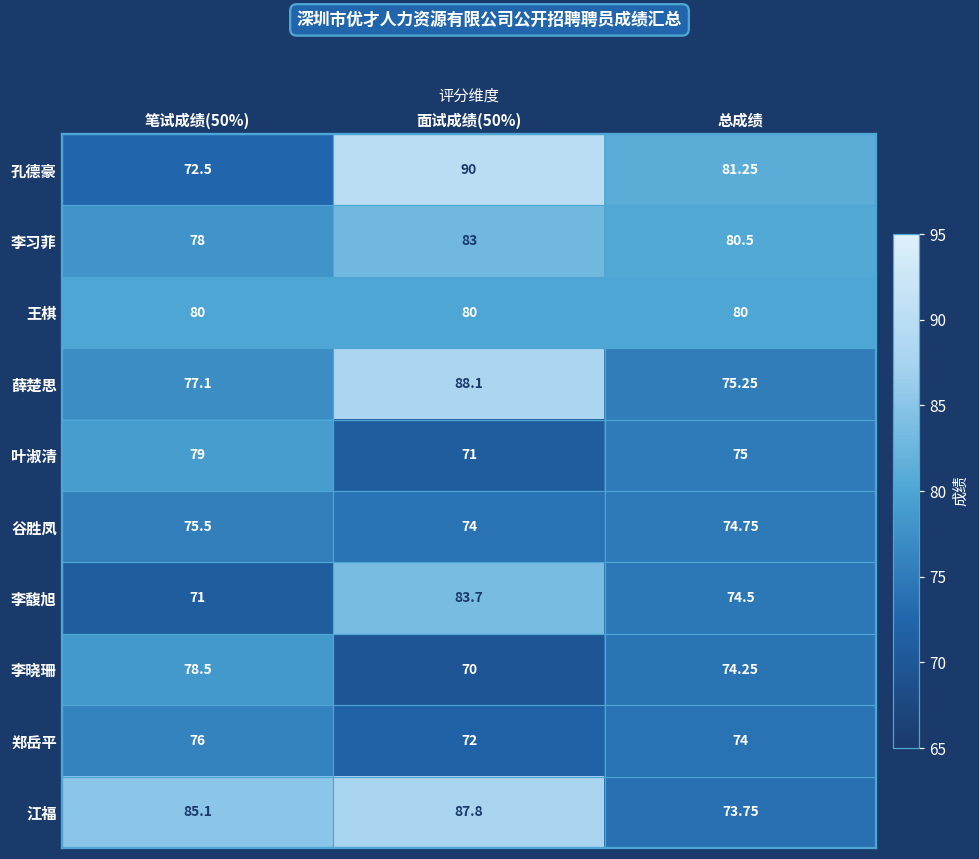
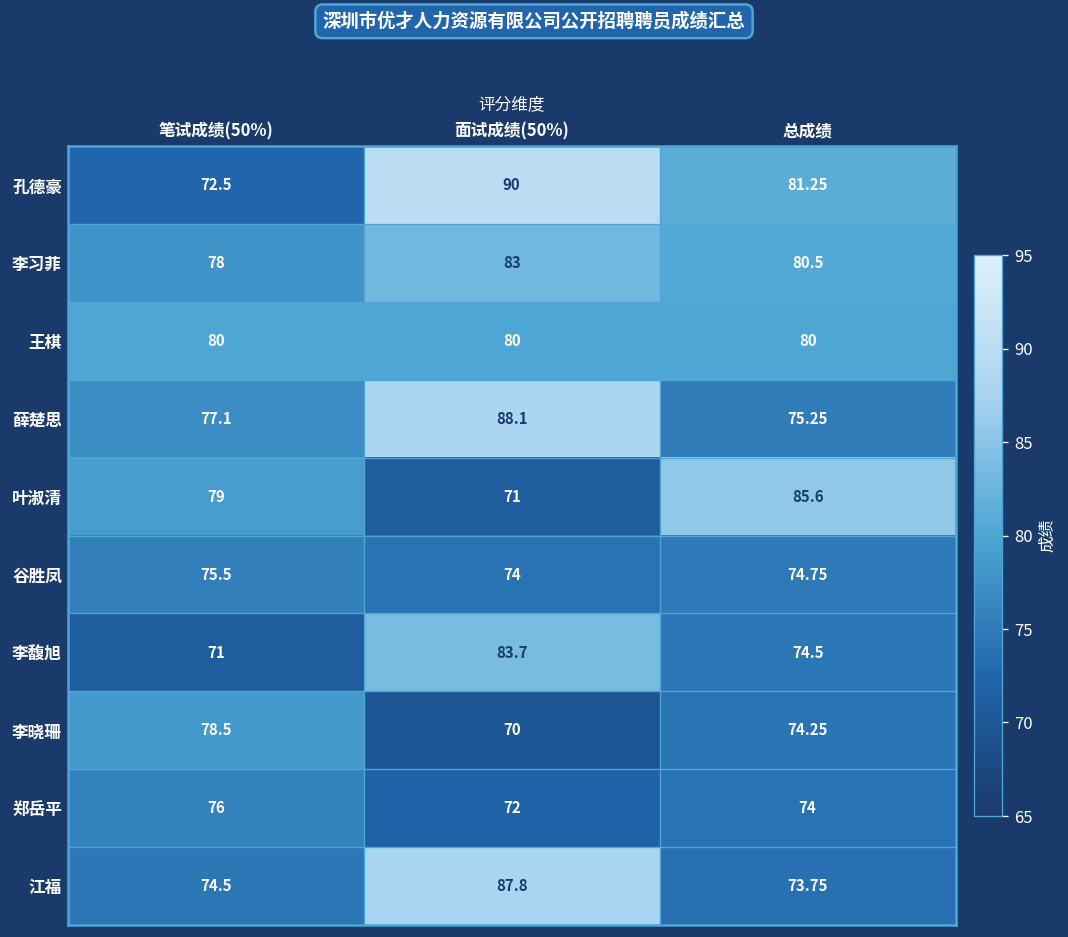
  {
    "孔德豪": {
      "笔试成绩(50%)": 72.5,
      "面试成绩(50%)": 90,
      "总成绩": 81.25
    },
    "李习菲": {
      "笔试成绩(50%)": 78,
      "面试成绩(50%)": 83,
      "总成绩": 80.5
    },
    "王棋": {
      "笔试成绩(50%)": 80,
      "面试成绩(50%)": 80,
      "总成绩": 80
    },
    "薛楚思": {
      "笔试成绩(50%)": 77.1,
      "面试成绩(50%)": 88.1,
      "总成绩": 75.25
    },
    "叶淑清": {
      "笔试成绩(50%)": 79,
      "面试成绩(50%)": 71,
-     "总成绩": 75
+     "总成绩": 85.6
    },
    "谷胜凤": {
      "笔试成绩(50%)": 75.5,
      "面试成绩(50%)": 74,
      "总成绩": 74.75
    },
    "李馥旭": {
      "笔试成绩(50%)": 71,
      "面试成绩(50%)": 83.7,
      "总成绩": 74.5
    },
    "李晓珊": {
      "笔试成绩(50%)": 78.5,
      "面试成绩(50%)": 70,
      "总成绩": 74.25
    },
    "郑岳平": {
      "笔试成绩(50%)": 76,
      "面试成绩(50%)": 72,
      "总成绩": 74
    },
    "江福": {
-     "笔试成绩(50%)": 85.1,
+     "笔试成绩(50%)": 74.5,
      "面试成绩(50%)": 87.8,
      "总成绩": 73.75
    }
  }
